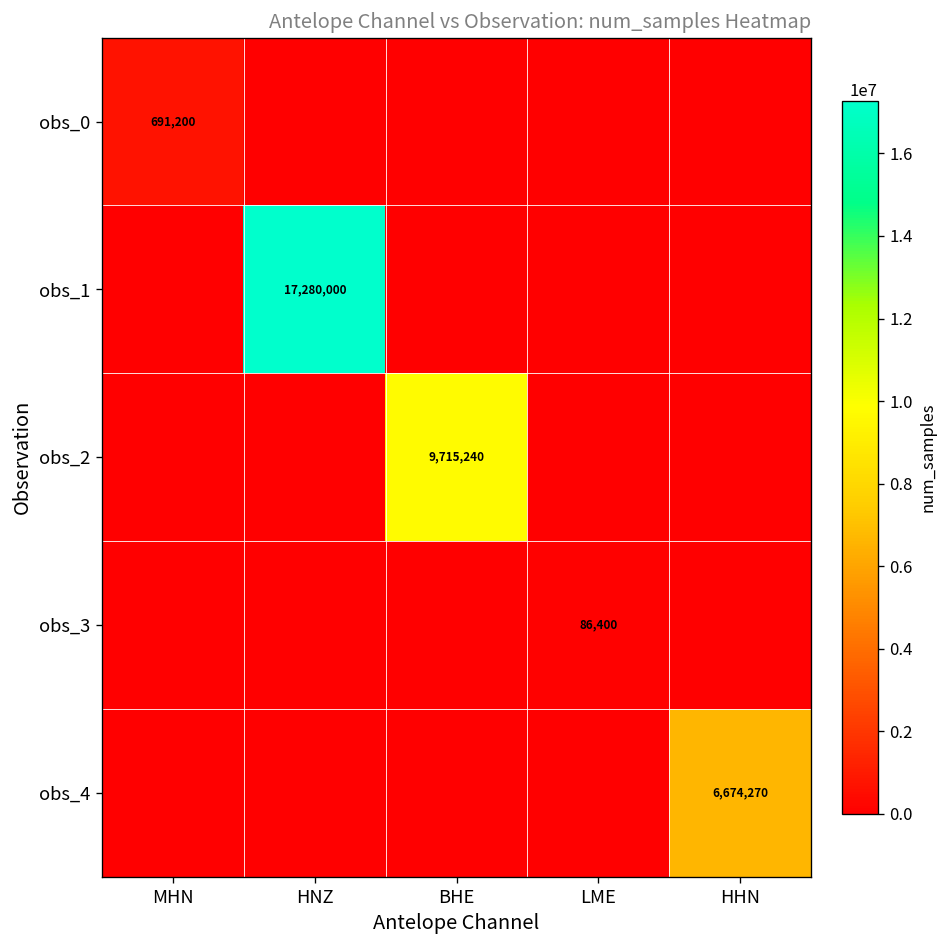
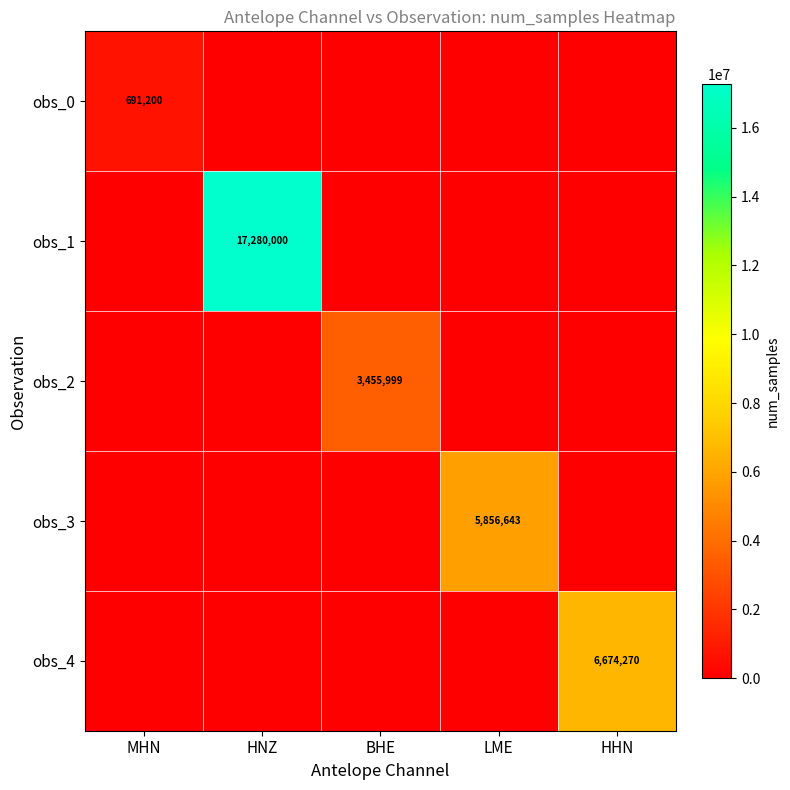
  {
    "obs_0": {
      "MHN": "691,200"
    },
    "obs_1": {
      "HNZ": "17,280,000"
    },
    "obs_2": {
-     "BHE": "9,715,240"
+     "BHE": "3,455,999"
    },
    "obs_3": {
-     "LME": "86,400"
+     "LME": "5,856,643"
    },
    "obs_4": {
      "HHN": "6,674,270"
    }
  }
